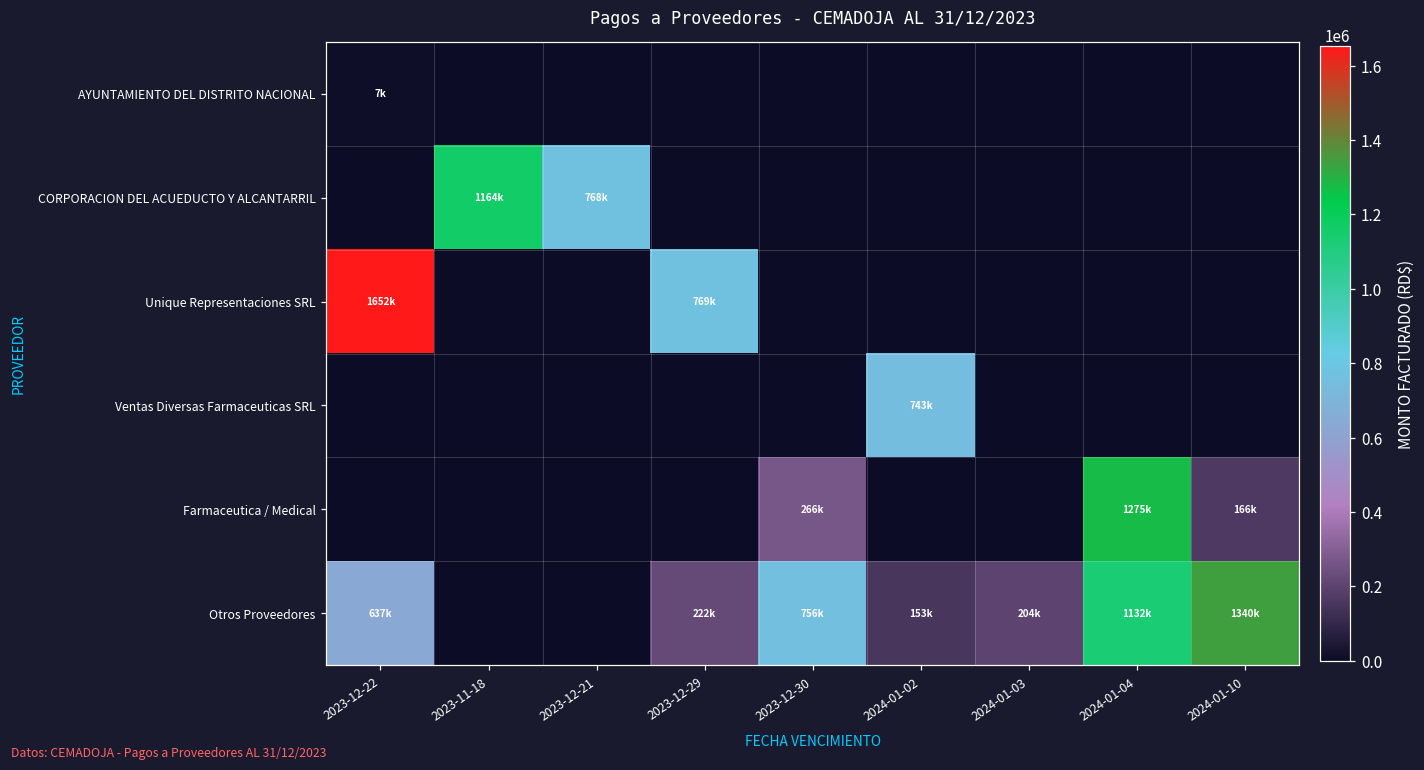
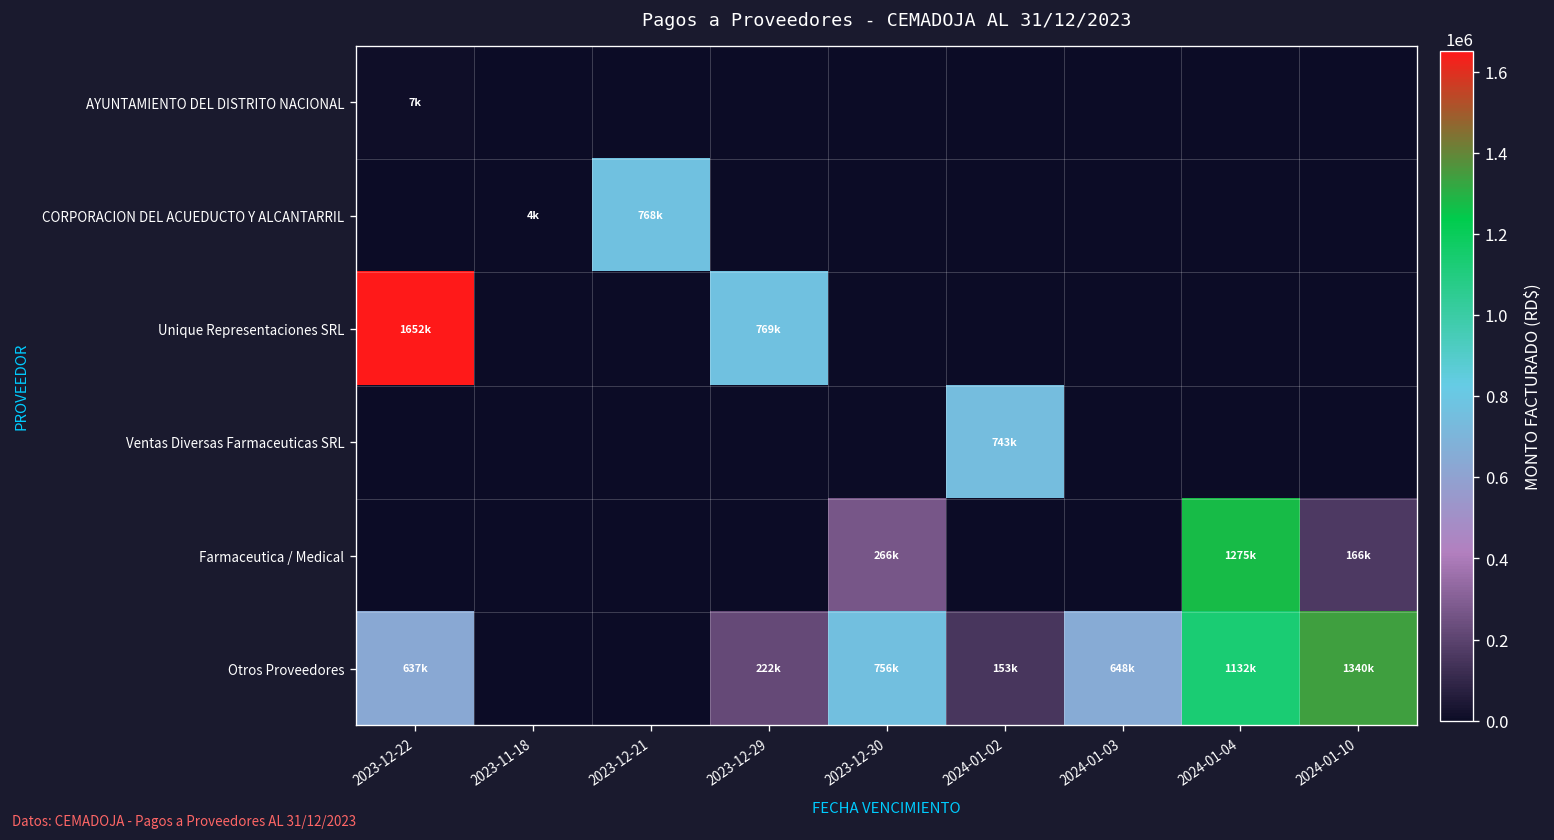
  {
    "AYUNTAMIENTO DEL DISTRITO NACIONAL": {
      "2023-12-22": "7k"
    },
    "CORPORACION DEL ACUEDUCTO Y ALCANTARRIL": {
-     "2023-11-18": "1164k",
+     "2023-11-18": "4k",
      "2023-12-21": "768k"
    },
    "Unique Representaciones SRL": {
      "2023-12-22": "1652k",
      "2023-12-29": "769k"
    },
    "Ventas Diversas Farmaceuticas SRL": {
      "2024-01-02": "743k"
    },
    "Farmaceutica / Medical": {
      "2023-12-30": "266k",
      "2024-01-04": "1275k",
      "2024-01-10": "166k"
    },
    "Otros Proveedores": {
      "2023-12-22": "637k",
      "2023-12-29": "222k",
      "2023-12-30": "756k",
      "2024-01-02": "153k",
-     "2024-01-03": "204k",
+     "2024-01-03": "648k",
      "2024-01-04": "1132k",
      "2024-01-10": "1340k"
    }
  }
